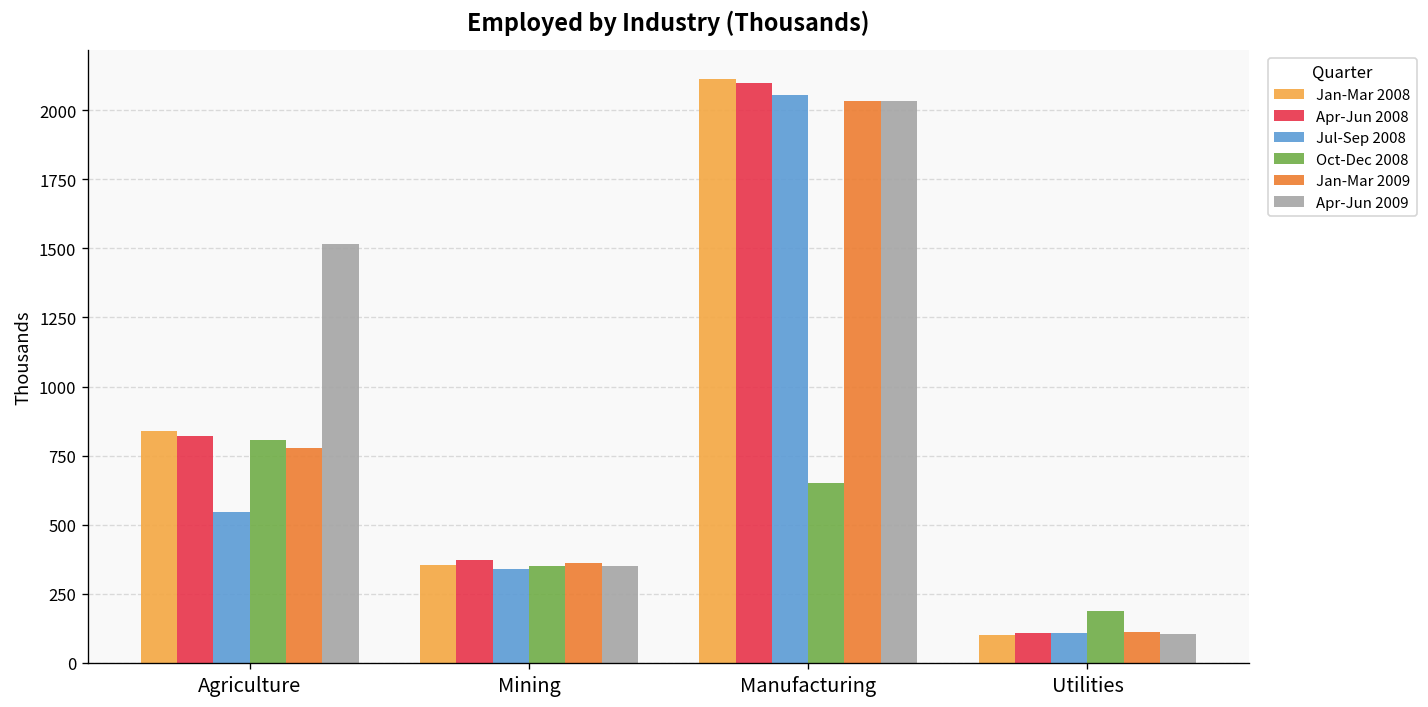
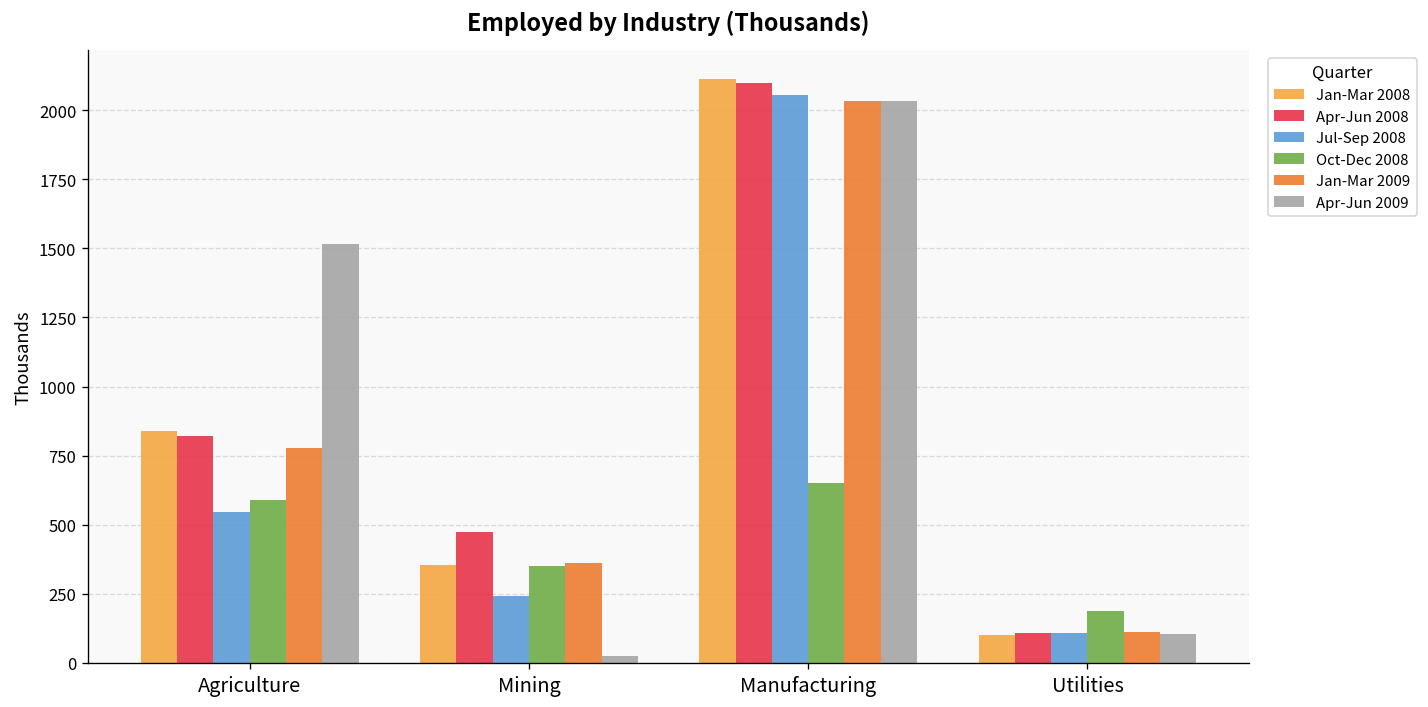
  {
    "Apr-Jun 2008": {
      "Agriculture": 820,
-     "Mining": 370,
+     "Mining": 470,
      "Manufacturing": 2100,
      "Utilities": 110
    },
    "Jul-Sep 2008": {
      "Agriculture": 550,
-     "Mining": 340,
+     "Mining": 240,
      "Manufacturing": 2060,
      "Utilities": 110
    },
    "Oct-Dec 2008": {
-     "Agriculture": 810,
+     "Agriculture": 590,
      "Mining": 350,
      "Manufacturing": 650,
      "Utilities": 190
    },
    "Apr-Jun 2009": {
      "Agriculture": 1520,
-     "Mining": 350,
+     "Mining": 20,
      "Manufacturing": 2030,
      "Utilities": 100
    }
  }
